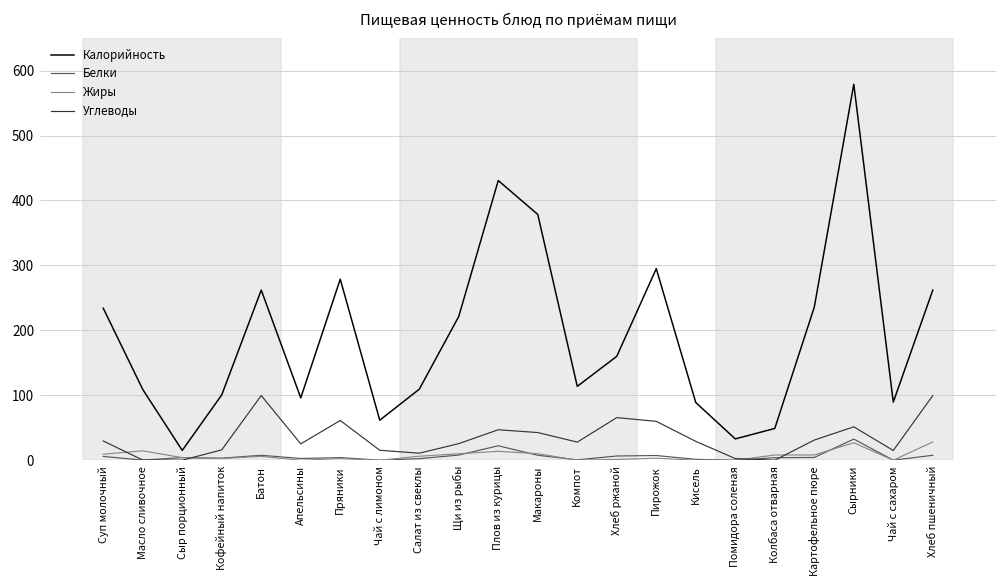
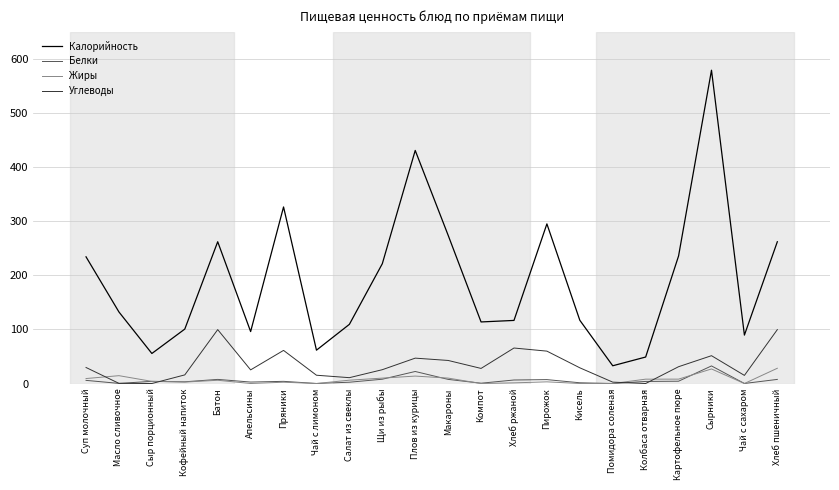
  {
    "Калорийность": {
      "Суп молочный": 230,
-     "Масло сливочное": 110,
-     "Сыр порционный": 20,
+     "Масло сливочное": 130,
+     "Сыр порционный": 60,
      "Кофейный напиток": 100,
      "Батон": 260,
      "Апельсины": 100,
-     "Пряники": 280,
+     "Пряники": 330,
      "Чай с лимоном": 60,
      "Салат из свеклы": 110,
      "Щи из рыбы": 220,
      "Плов из курицы": 430,
-     "Макароны": 380,
+     "Макароны": 270,
      "Компот": 110,
-     "Хлеб ржаной": 160,
+     "Хлеб ржаной": 120,
      "Пирожок": 300,
-     "Кисель": 90,
+     "Кисель": 120,
      "Помидора соленая": 30,
      "Колбаса отварная": 50,
      "Картофельное пюре": 240,
      "Сырники": 580,
      "Чай с сахаром": 90,
      "Хлеб пшеничный": 260
    },
    "Жиры": {
      "Масло сливочное": 10,
      "Плов из курицы": 10,
      "Хлеб ржаной": 0,
      "Сырники": 30,
      "Хлеб пшеничный": 30
    }
  }
